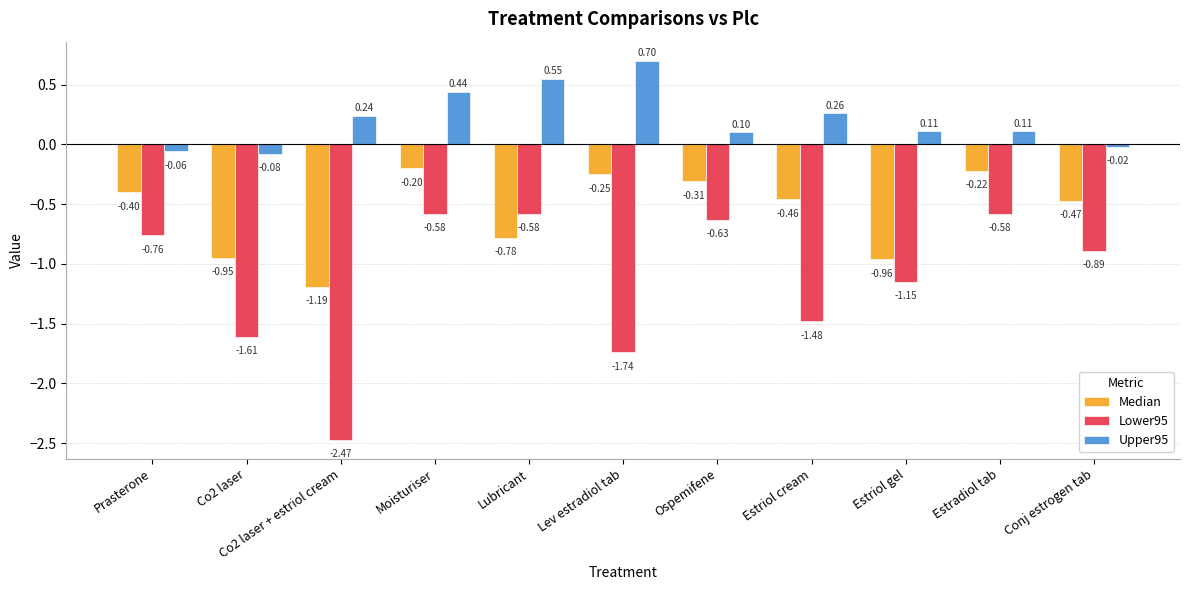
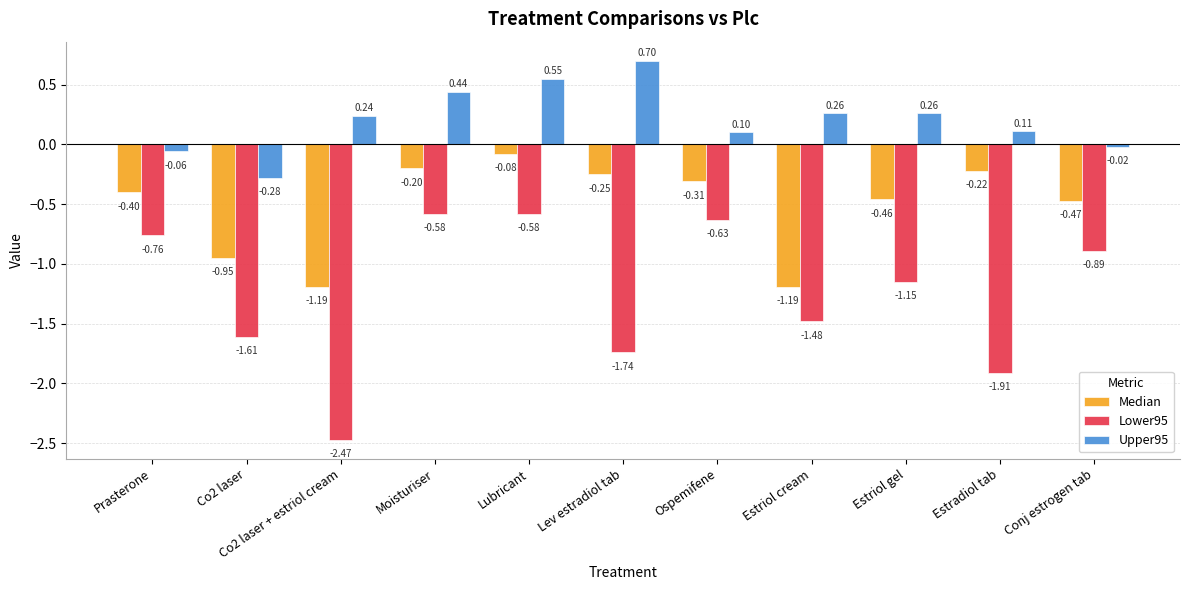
  {
    "Median": {
      "Prasterone": -0.40,
      "Co2 laser": -0.95,
      "Co2 laser + estriol cream": -1.19,
      "Moisturiser": -0.20,
-     "Lubricant": -0.78,
+     "Lubricant": -0.08,
      "Lev estradiol tab": -0.25,
      "Ospemifene": -0.31,
-     "Estriol cream": -0.46,
-     "Estriol gel": -0.96,
+     "Estriol cream": -1.19,
+     "Estriol gel": -0.46,
      "Estradiol tab": -0.22,
      "Conj estrogen tab": -0.47
    },
    "Lower95": {
      "Prasterone": -0.76,
      "Co2 laser": -1.61,
      "Co2 laser + estriol cream": -2.47,
      "Moisturiser": -0.58,
      "Lubricant": -0.58,
      "Lev estradiol tab": -1.74,
      "Ospemifene": -0.63,
      "Estriol cream": -1.48,
      "Estriol gel": -1.15,
-     "Estradiol tab": -0.58,
+     "Estradiol tab": -1.91,
      "Conj estrogen tab": -0.89
    },
    "Upper95": {
      "Prasterone": -0.06,
-     "Co2 laser": -0.08,
+     "Co2 laser": -0.28,
      "Co2 laser + estriol cream": 0.24,
      "Moisturiser": 0.44,
      "Lubricant": 0.55,
      "Lev estradiol tab": 0.70,
      "Ospemifene": 0.10,
      "Estriol cream": 0.26,
-     "Estriol gel": 0.11,
+     "Estriol gel": 0.26,
      "Estradiol tab": 0.11,
      "Conj estrogen tab": -0.02
    }
  }
